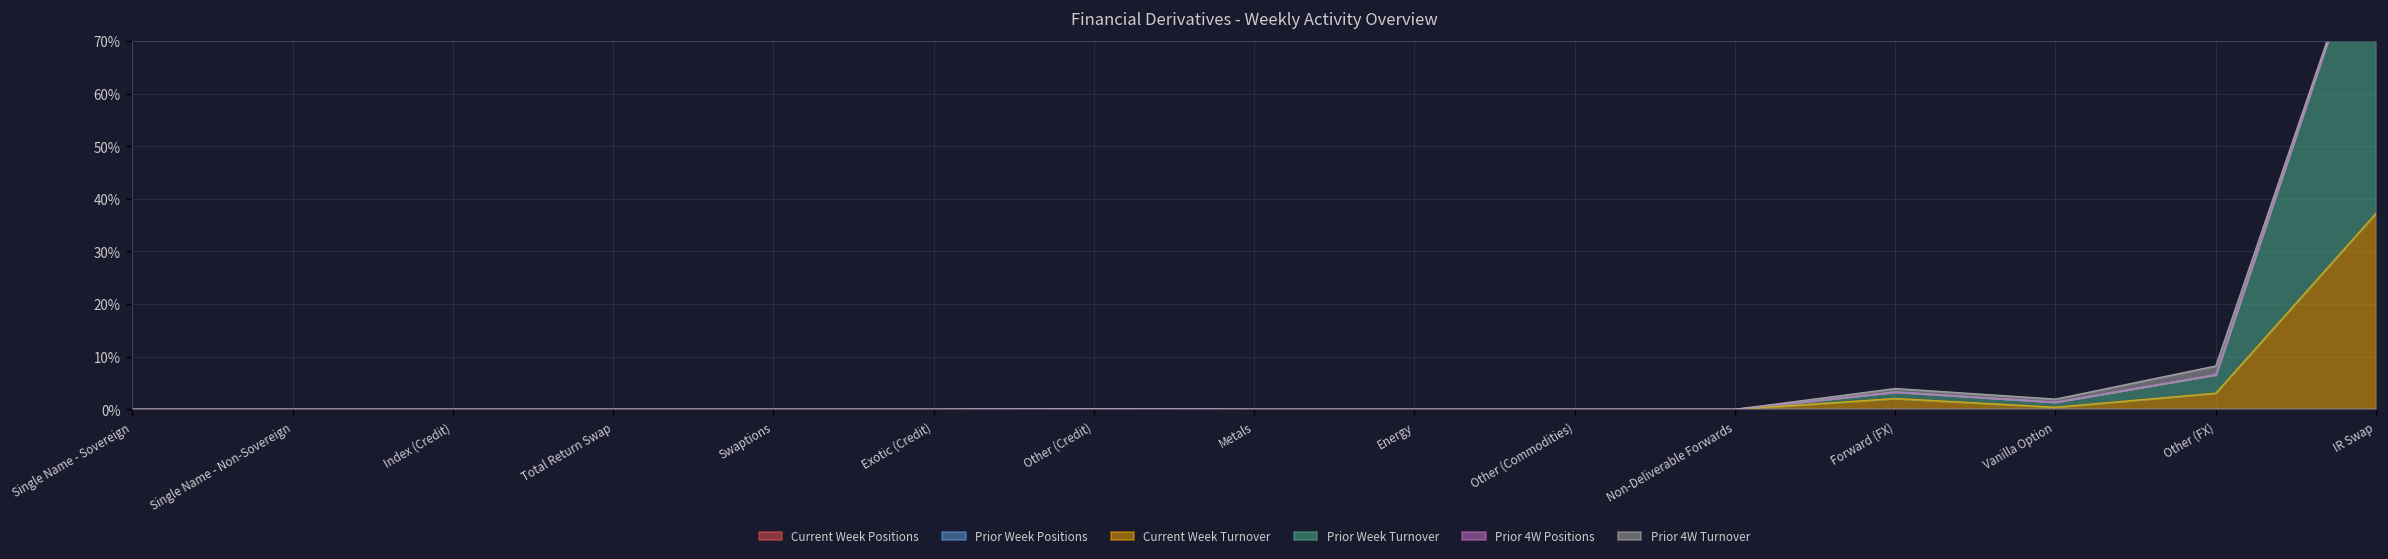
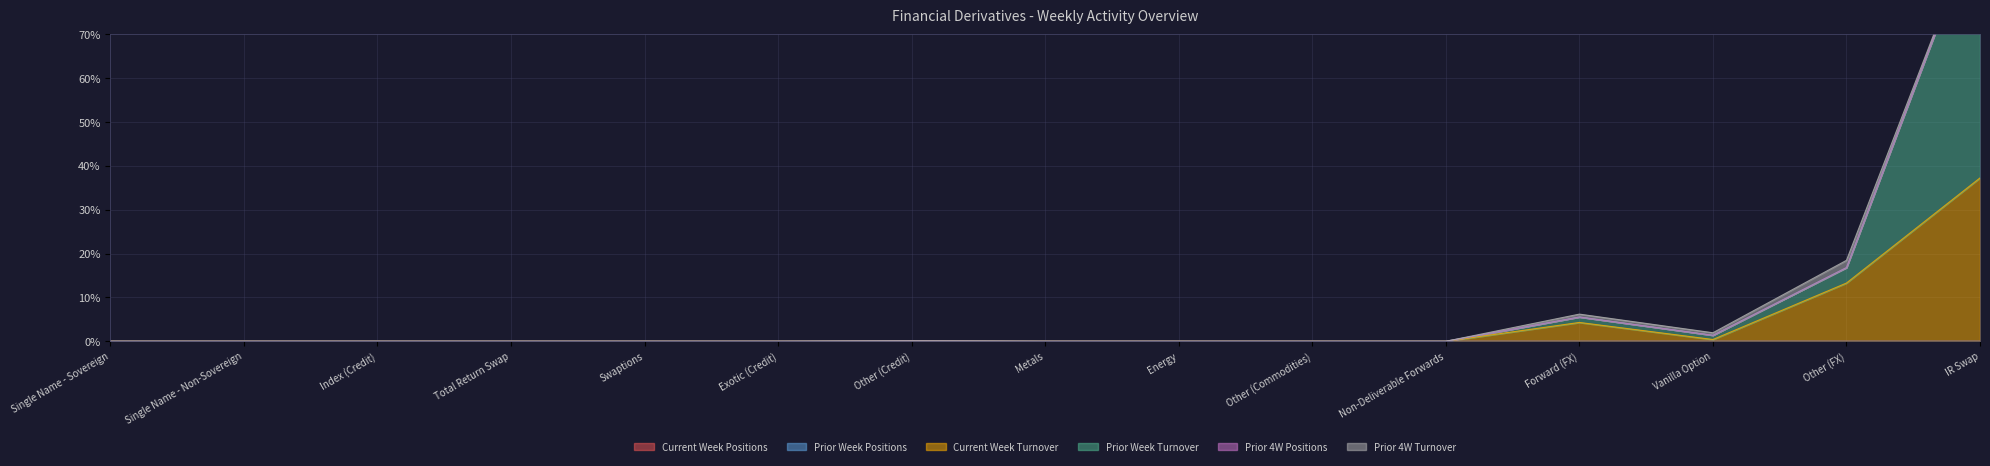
  {
    "Prior Week Positions": {
      "Forward (FX)": "0%",
      "Other (FX)": "0%",
      "IR Swap": "0%"
    },
    "Current Week Turnover": {
-     "Forward (FX)": "2%",
-     "Other (FX)": "3%",
+     "Forward (FX)": "4%",
+     "Other (FX)": "13%",
      "IR Swap": "37%"
    }
  }
